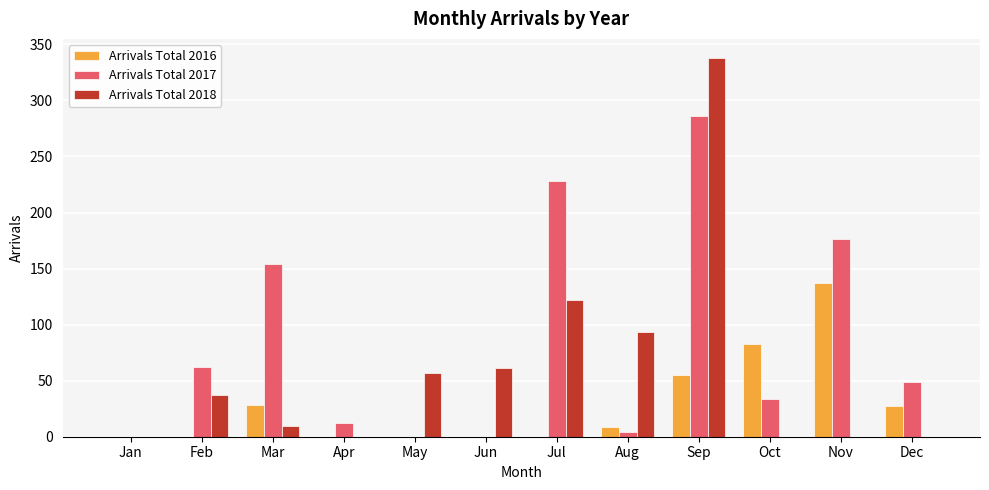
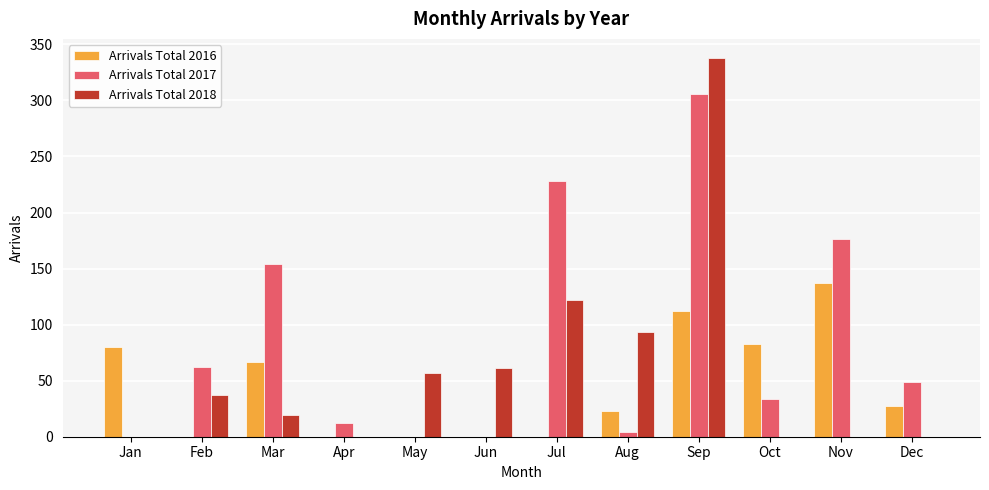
  {
    "Arrivals Total 2016": {
-     "Jan": 0,
+     "Jan": 80,
      "Feb": 0,
-     "Mar": 28,
+     "Mar": 67,
      "Apr": 0,
      "May": 0,
      "Jun": 0,
      "Jul": 0,
-     "Aug": 9,
-     "Sep": 55,
+     "Aug": 23,
+     "Sep": 112,
      "Oct": 83,
      "Nov": 137,
      "Dec": 27
    },
    "Arrivals Total 2017": {
      "Jan": 0,
      "Feb": 62,
      "Mar": 154,
      "Apr": 12,
      "May": 0,
      "Jun": 0,
      "Jul": 228,
      "Aug": 4,
-     "Sep": 286,
+     "Sep": 306,
      "Oct": 34,
      "Nov": 176,
      "Dec": 49
    },
    "Arrivals Total 2018": {
      "Jan": 0,
      "Feb": 37,
-     "Mar": 10,
+     "Mar": 19,
      "Apr": 0,
      "May": 57,
      "Jun": 61,
      "Jul": 122,
      "Aug": 93,
      "Sep": 338,
      "Oct": 0,
      "Nov": 0,
      "Dec": 0
    }
  }
